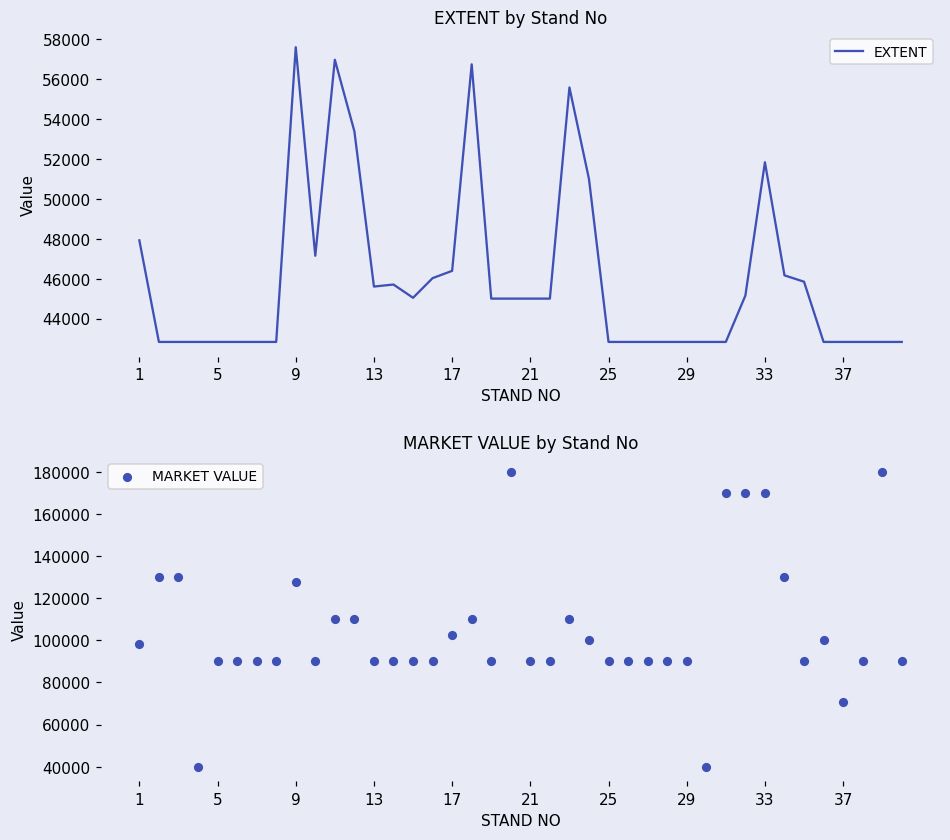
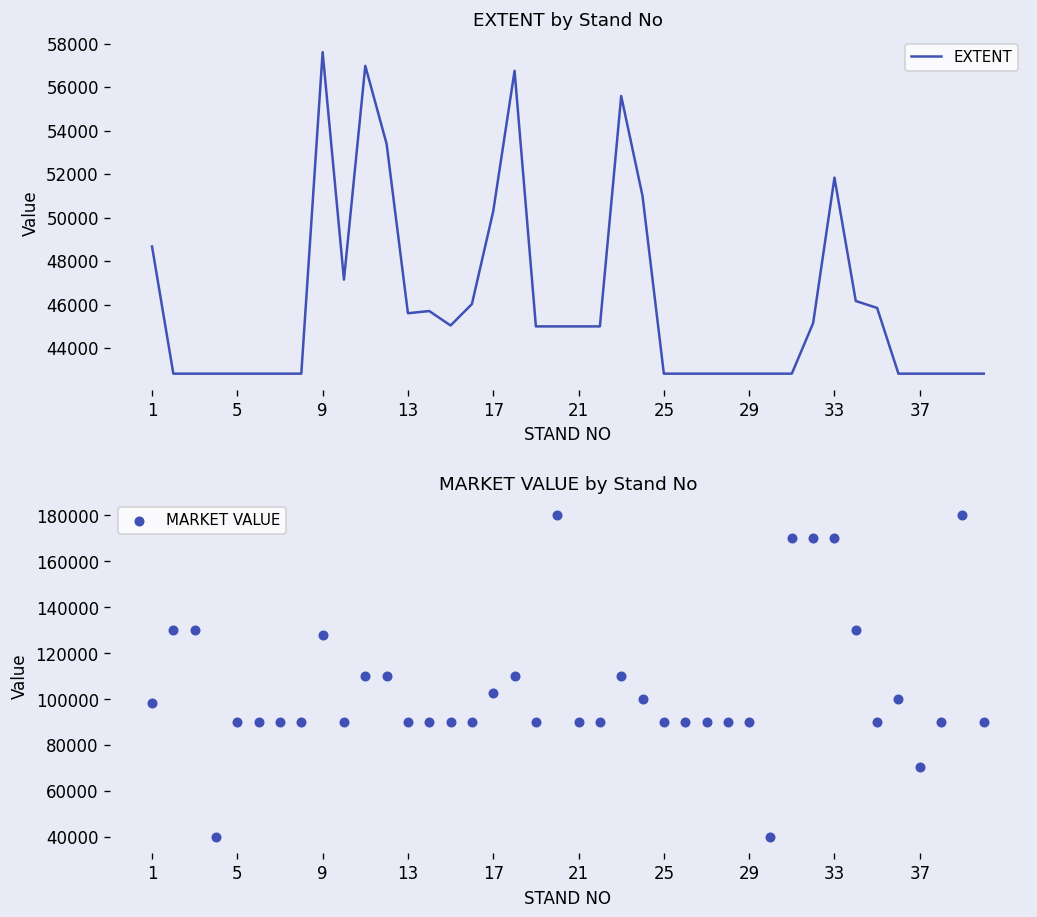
  {
    "EXTENT by Stand No": {
-     "1": 47900,
+     "1": 48700,
      "5": 42800,
      "9": 57600,
      "13": 45600,
-     "17": 46400,
+     "17": 50300,
      "21": 45000,
      "25": 42800,
      "29": 42800,
      "33": 51800,
      "37": 42800
    }
  }
